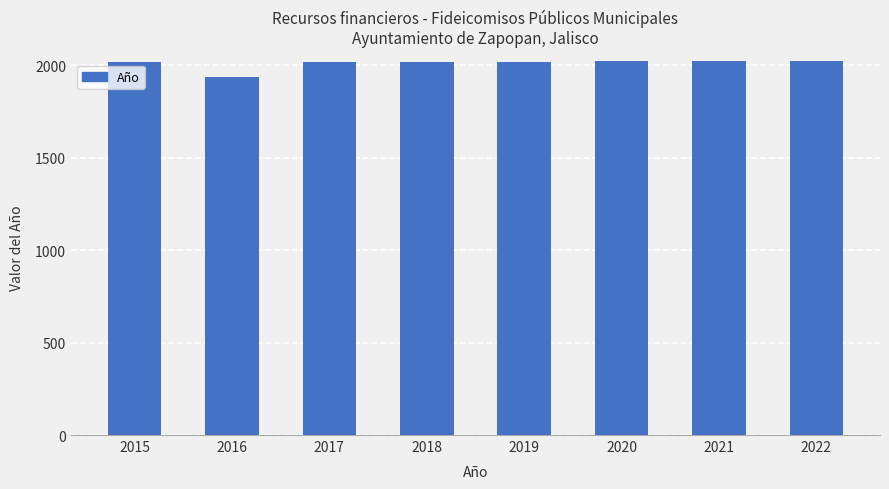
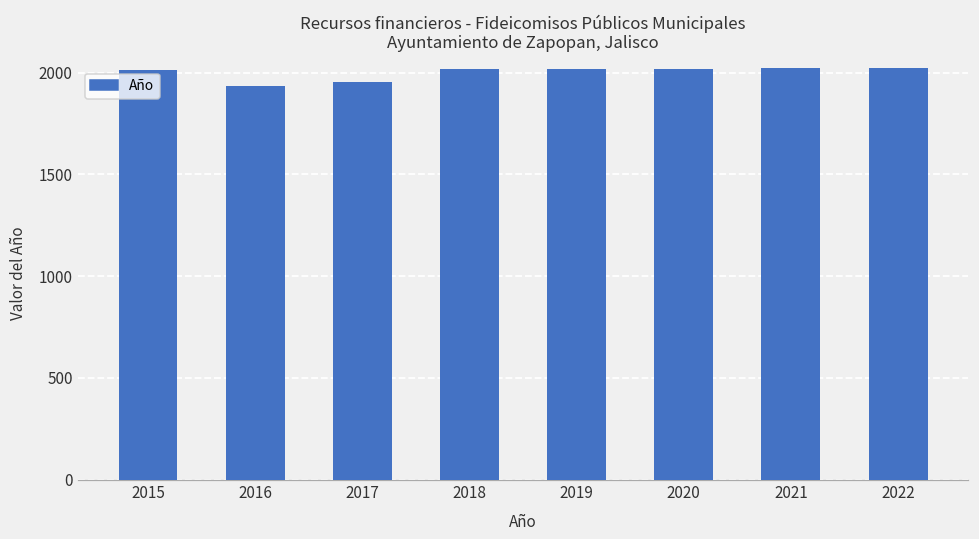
  {
    "2015": 2020,
    "2016": 1940,
-   "2017": 2020,
+   "2017": 1950,
    "2018": 2020,
    "2019": 2020,
    "2020": 2020,
    "2021": 2020,
    "2022": 2020
  }
